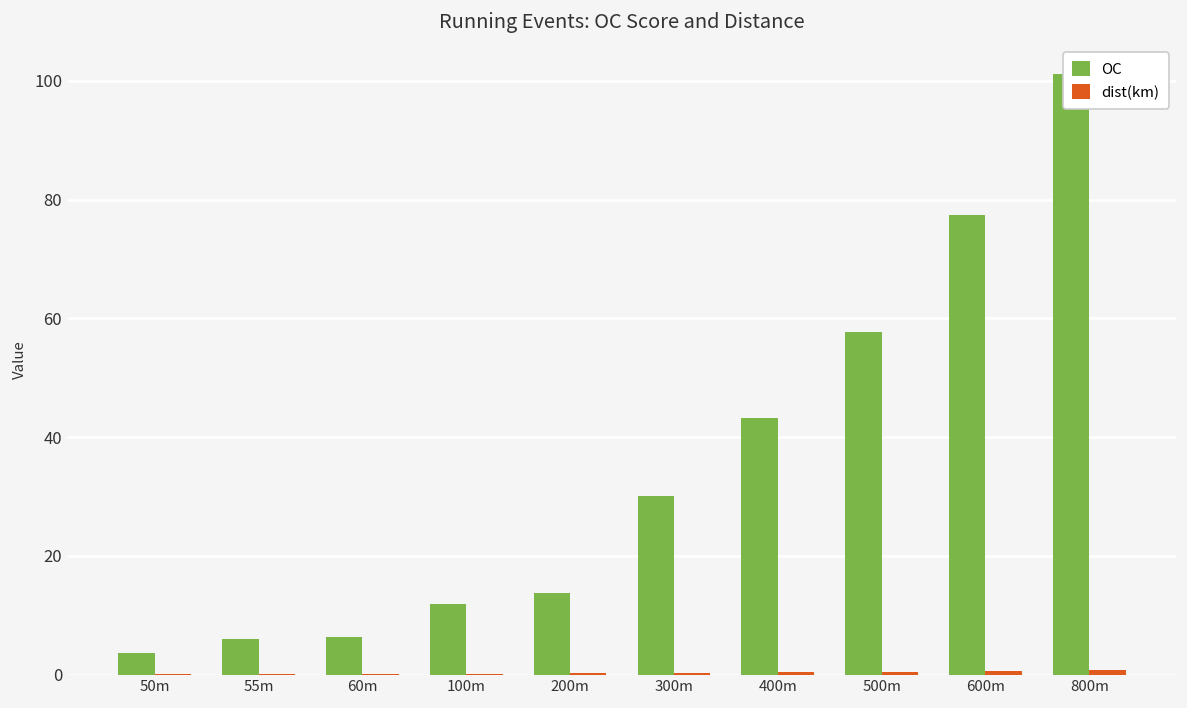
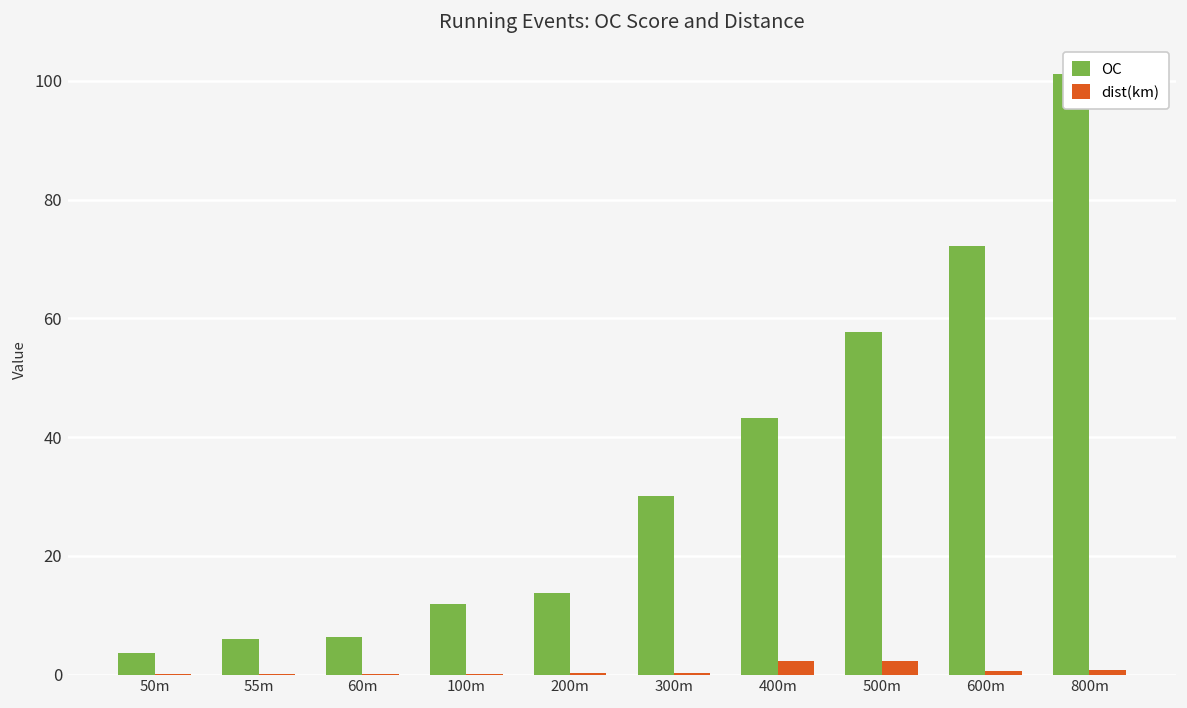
  {
    "OC": {
      "50m": 4,
      "55m": 6,
      "60m": 6,
      "100m": 12,
      "200m": 14,
      "300m": 30,
      "400m": 43,
      "500m": 58,
-     "600m": 77
+     "600m": 72
    },
    "dist(km)": {
-     "400m": 0,
-     "500m": 1,
+     "400m": 2,
+     "500m": 2,
      "600m": 1,
      "800m": 1
    }
  }
